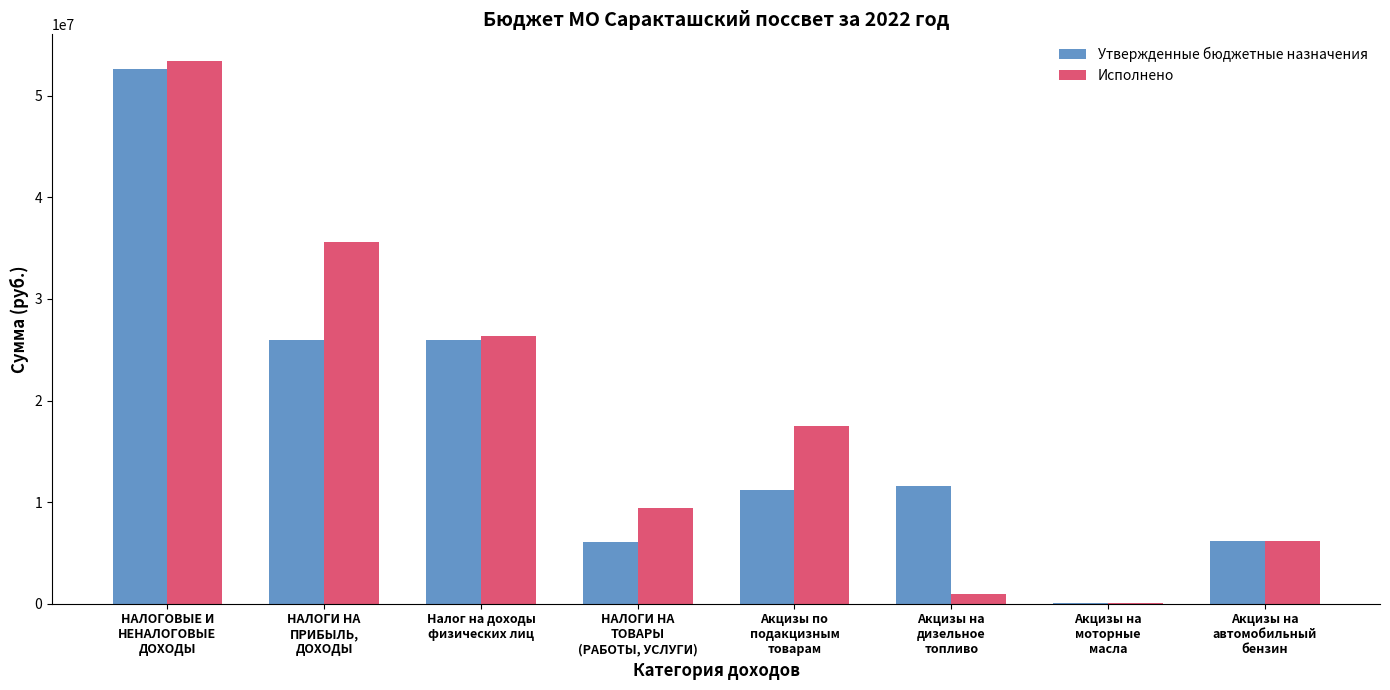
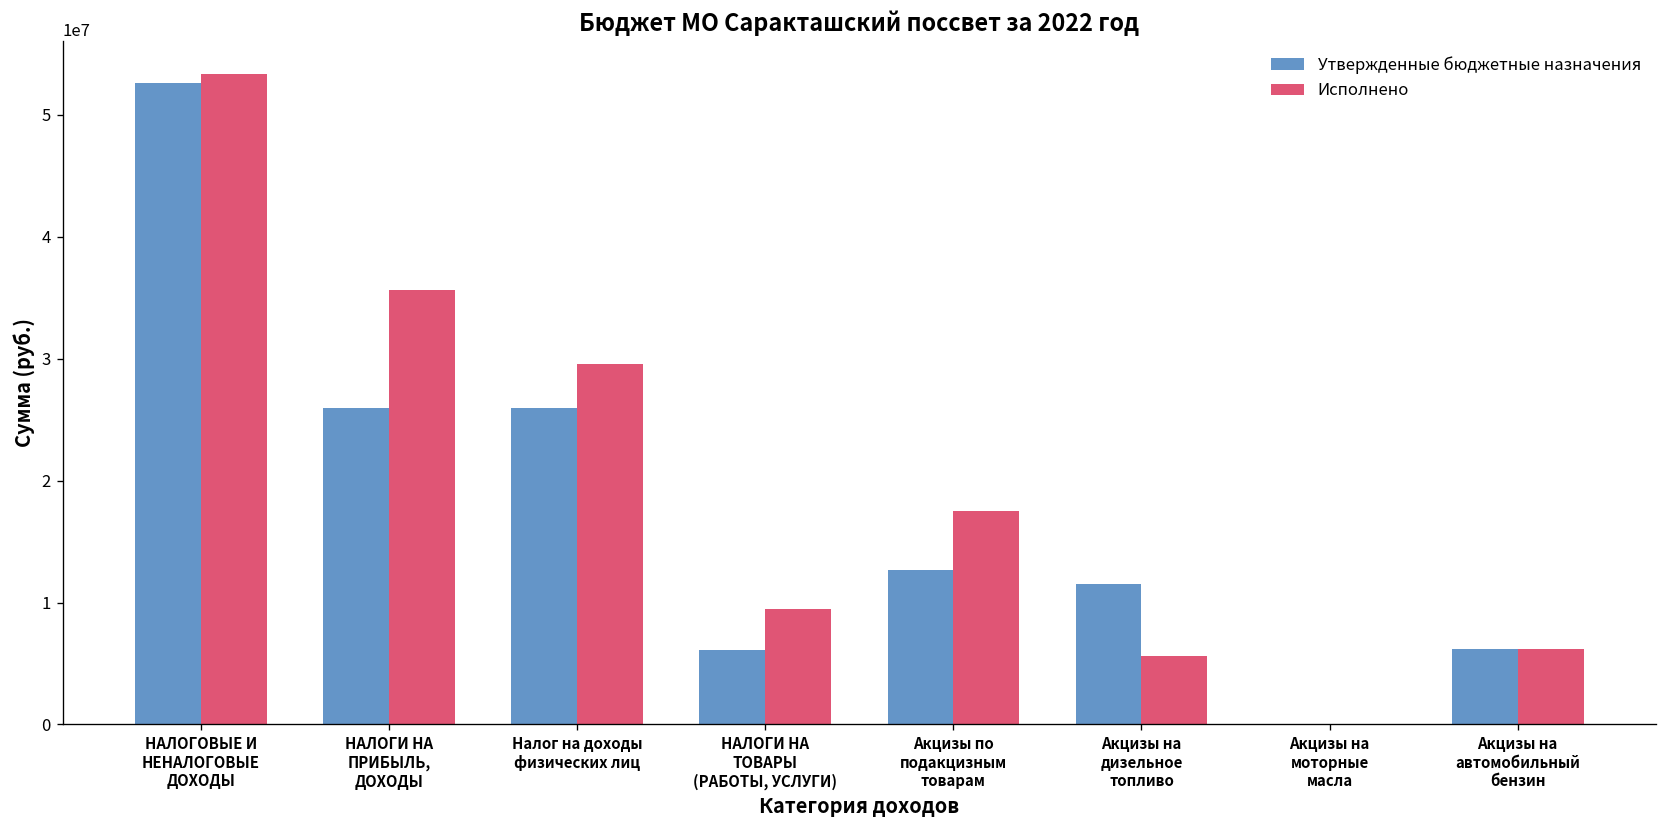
  {
    "Утвержденные бюджетные назначения": {
      "НАЛОГОВЫЕ И НЕНАЛОГОВЫЕ ДОХОДЫ": 52600000,
      "НАЛОГИ НА ПРИБЫЛЬ, ДОХОДЫ": 26000000,
      "Налог на доходы физических лиц": 26000000,
      "НАЛОГИ НА ТОВАРЫ (РАБОТЫ, УСЛУГИ)": 6100000,
-     "Акцизы по подакцизным товарам": 11200000,
+     "Акцизы по подакцизным товарам": 12700000,
      "Акцизы на дизельное топливо": 11600000,
      "Акцизы на автомобильный бензин": 6200000
    },
    "Исполнено": {
      "НАЛОГОВЫЕ И НЕНАЛОГОВЫЕ ДОХОДЫ": 53400000,
      "НАЛОГИ НА ПРИБЫЛЬ, ДОХОДЫ": 35600000,
-     "Налог на доходы физических лиц": 26300000,
+     "Налог на доходы физических лиц": 29600000,
      "НАЛОГИ НА ТОВАРЫ (РАБОТЫ, УСЛУГИ)": 9400000,
      "Акцизы по подакцизным товарам": 17500000,
-     "Акцизы на дизельное топливо": 1000000,
+     "Акцизы на дизельное топливо": 5600000,
      "Акцизы на автомобильный бензин": 6200000
    }
  }
